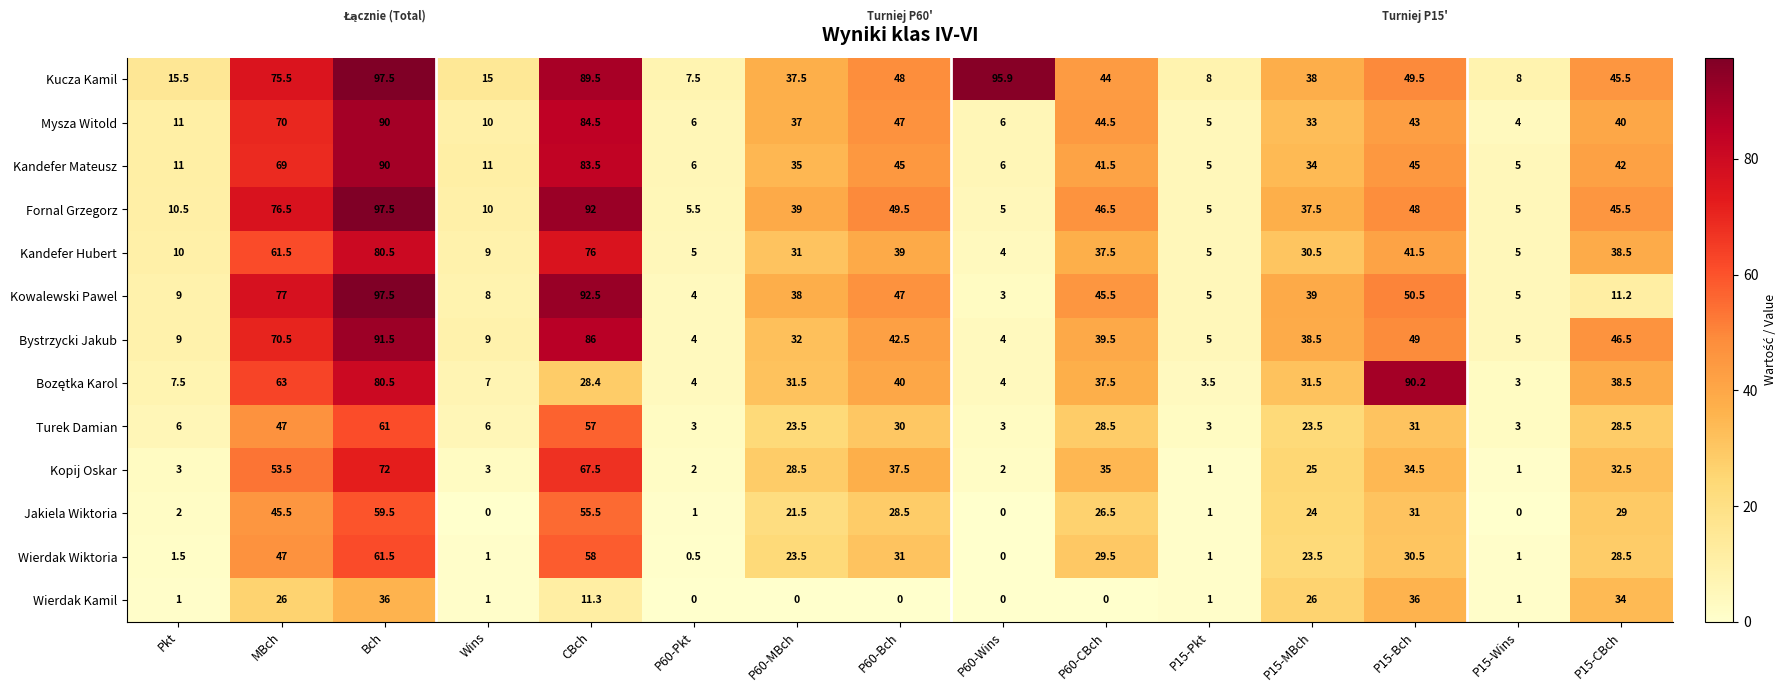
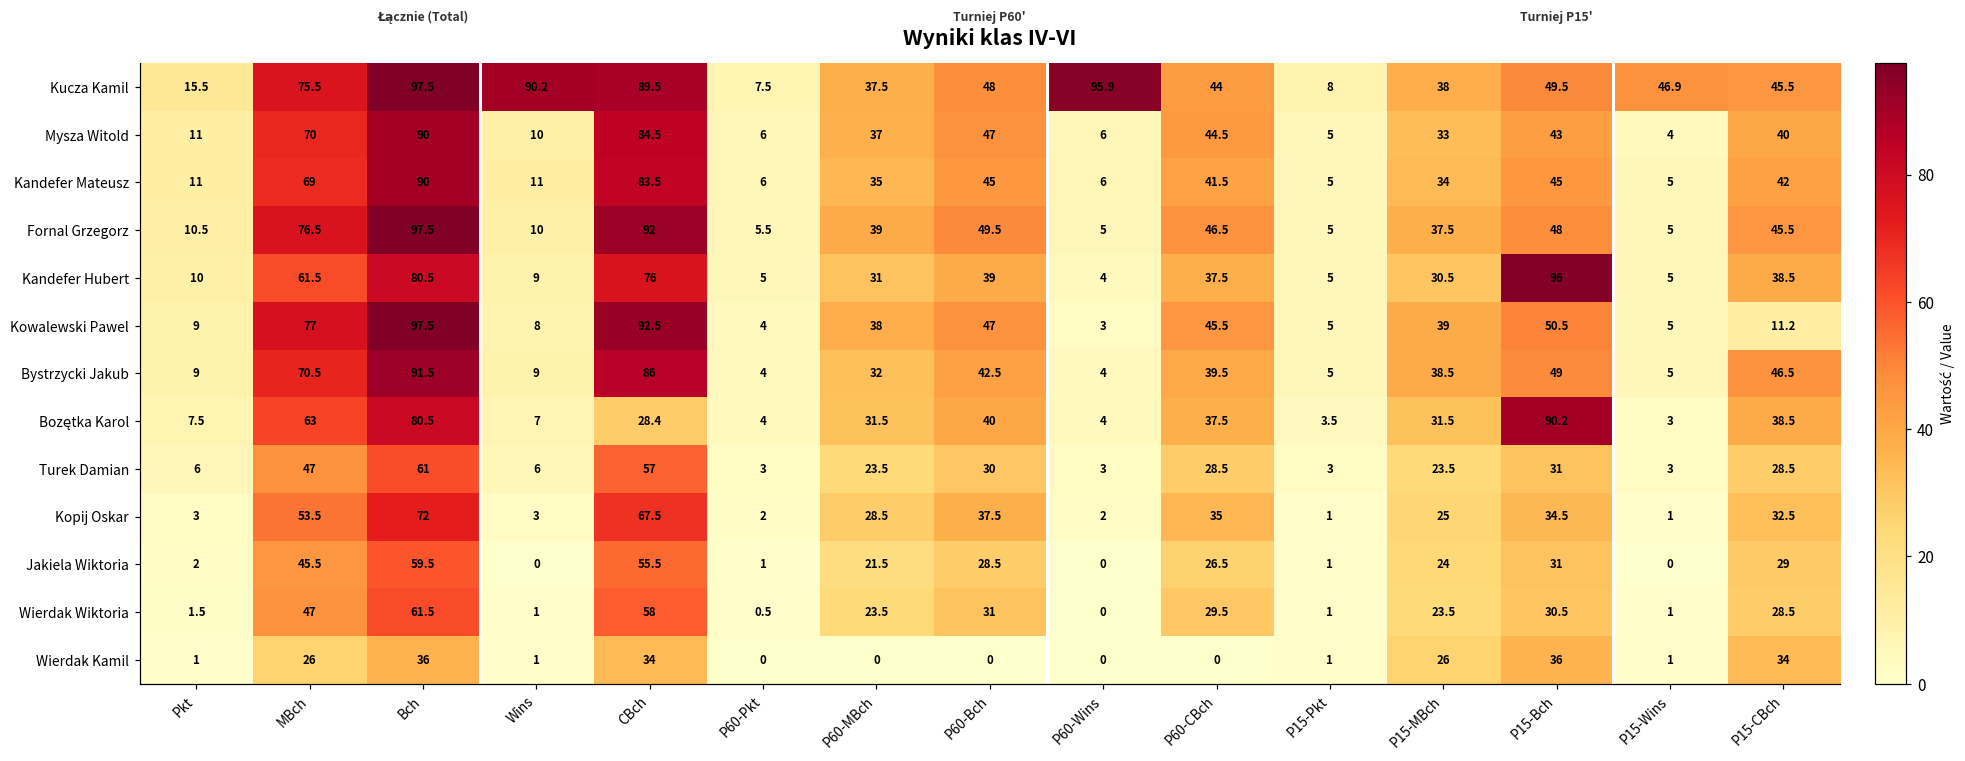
  {
    "Kucza Kamil": {
      "Pkt": 15.5,
      "MBch": 75.5,
      "Bch": 97.5,
-     "Wins": 15,
+     "Wins": 90.2,
      "CBch": 89.5,
      "P60-Pkt": 7.5,
      "P60-MBch": 37.5,
      "P60-Bch": 48,
      "P60-Wins": 95.9,
      "P60-CBch": 44,
      "P15-Pkt": 8,
      "P15-MBch": 38,
      "P15-Bch": 49.5,
-     "P15-Wins": 8,
+     "P15-Wins": 46.9,
      "P15-CBch": 45.5
    },
    "Mysza Witold": {
      "Pkt": 11,
      "MBch": 70,
      "Bch": 90,
      "Wins": 10,
      "CBch": 84.5,
      "P60-Pkt": 6,
      "P60-MBch": 37,
      "P60-Bch": 47,
      "P60-Wins": 6,
      "P60-CBch": 44.5,
      "P15-Pkt": 5,
      "P15-MBch": 33,
      "P15-Bch": 43,
      "P15-Wins": 4,
      "P15-CBch": 40
    },
    "Kandefer Mateusz": {
      "Pkt": 11,
      "MBch": 69,
      "Bch": 90,
      "Wins": 11,
      "CBch": 83.5,
      "P60-Pkt": 6,
      "P60-MBch": 35,
      "P60-Bch": 45,
      "P60-Wins": 6,
      "P60-CBch": 41.5,
      "P15-Pkt": 5,
      "P15-MBch": 34,
      "P15-Bch": 45,
      "P15-Wins": 5,
      "P15-CBch": 42
    },
    "Fornal Grzegorz": {
      "Pkt": 10.5,
      "MBch": 76.5,
      "Bch": 97.5,
      "Wins": 10,
      "CBch": 92,
      "P60-Pkt": 5.5,
      "P60-MBch": 39,
      "P60-Bch": 49.5,
      "P60-Wins": 5,
      "P60-CBch": 46.5,
      "P15-Pkt": 5,
      "P15-MBch": 37.5,
      "P15-Bch": 48,
      "P15-Wins": 5,
      "P15-CBch": 45.5
    },
    "Kandefer Hubert": {
      "Pkt": 10,
      "MBch": 61.5,
      "Bch": 80.5,
      "Wins": 9,
      "CBch": 76,
      "P60-Pkt": 5,
      "P60-MBch": 31,
      "P60-Bch": 39,
      "P60-Wins": 4,
      "P60-CBch": 37.5,
      "P15-Pkt": 5,
      "P15-MBch": 30.5,
-     "P15-Bch": 41.5,
+     "P15-Bch": 96,
      "P15-Wins": 5,
      "P15-CBch": 38.5
    },
    "Kowalewski Pawel": {
      "Pkt": 9,
      "MBch": 77,
      "Bch": 97.5,
      "Wins": 8,
      "CBch": 92.5,
      "P60-Pkt": 4,
      "P60-MBch": 38,
      "P60-Bch": 47,
      "P60-Wins": 3,
      "P60-CBch": 45.5,
      "P15-Pkt": 5,
      "P15-MBch": 39,
      "P15-Bch": 50.5,
      "P15-Wins": 5,
      "P15-CBch": 11.2
    },
    "Bystrzycki Jakub": {
      "Pkt": 9,
      "MBch": 70.5,
      "Bch": 91.5,
      "Wins": 9,
      "CBch": 86,
      "P60-Pkt": 4,
      "P60-MBch": 32,
      "P60-Bch": 42.5,
      "P60-Wins": 4,
      "P60-CBch": 39.5,
      "P15-Pkt": 5,
      "P15-MBch": 38.5,
      "P15-Bch": 49,
      "P15-Wins": 5,
      "P15-CBch": 46.5
    },
    "Bozętka Karol": {
      "Pkt": 7.5,
      "MBch": 63,
      "Bch": 80.5,
      "Wins": 7,
      "CBch": 28.4,
      "P60-Pkt": 4,
      "P60-MBch": 31.5,
      "P60-Bch": 40,
      "P60-Wins": 4,
      "P60-CBch": 37.5,
      "P15-Pkt": 3.5,
      "P15-MBch": 31.5,
      "P15-Bch": 90.2,
      "P15-Wins": 3,
      "P15-CBch": 38.5
    },
    "Turek Damian": {
      "Pkt": 6,
      "MBch": 47,
      "Bch": 61,
      "Wins": 6,
      "CBch": 57,
      "P60-Pkt": 3,
      "P60-MBch": 23.5,
      "P60-Bch": 30,
      "P60-Wins": 3,
      "P60-CBch": 28.5,
      "P15-Pkt": 3,
      "P15-MBch": 23.5,
      "P15-Bch": 31,
      "P15-Wins": 3,
      "P15-CBch": 28.5
    },
    "Kopij Oskar": {
      "Pkt": 3,
      "MBch": 53.5,
      "Bch": 72,
      "Wins": 3,
      "CBch": 67.5,
      "P60-Pkt": 2,
      "P60-MBch": 28.5,
      "P60-Bch": 37.5,
      "P60-Wins": 2,
      "P60-CBch": 35,
      "P15-Pkt": 1,
      "P15-MBch": 25,
      "P15-Bch": 34.5,
      "P15-Wins": 1,
      "P15-CBch": 32.5
    },
    "Jakiela Wiktoria": {
      "Pkt": 2,
      "MBch": 45.5,
      "Bch": 59.5,
      "Wins": 0,
      "CBch": 55.5,
      "P60-Pkt": 1,
      "P60-MBch": 21.5,
      "P60-Bch": 28.5,
      "P60-Wins": 0,
      "P60-CBch": 26.5,
      "P15-Pkt": 1,
      "P15-MBch": 24,
      "P15-Bch": 31,
      "P15-Wins": 0,
      "P15-CBch": 29
    },
    "Wierdak Wiktoria": {
      "Pkt": 1.5,
      "MBch": 47,
      "Bch": 61.5,
      "Wins": 1,
      "CBch": 58,
      "P60-Pkt": 0.5,
      "P60-MBch": 23.5,
      "P60-Bch": 31,
      "P60-Wins": 0,
      "P60-CBch": 29.5,
      "P15-Pkt": 1,
      "P15-MBch": 23.5,
      "P15-Bch": 30.5,
      "P15-Wins": 1,
      "P15-CBch": 28.5
    },
    "Wierdak Kamil": {
      "Pkt": 1,
      "MBch": 26,
      "Bch": 36,
      "Wins": 1,
-     "CBch": 11.3,
+     "CBch": 34,
      "P60-Pkt": 0,
      "P60-MBch": 0,
      "P60-Bch": 0,
      "P60-Wins": 0,
      "P60-CBch": 0,
      "P15-Pkt": 1,
      "P15-MBch": 26,
      "P15-Bch": 36,
      "P15-Wins": 1,
      "P15-CBch": 34
    }
  }
